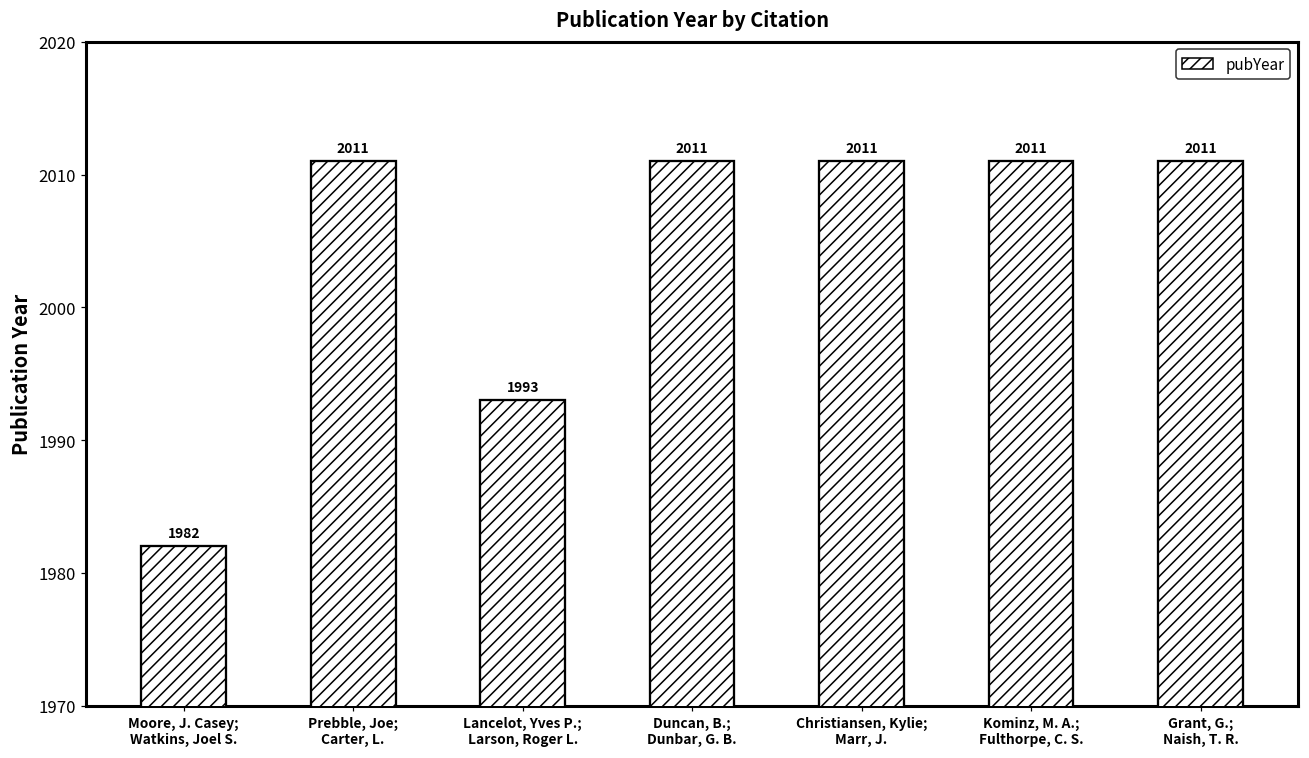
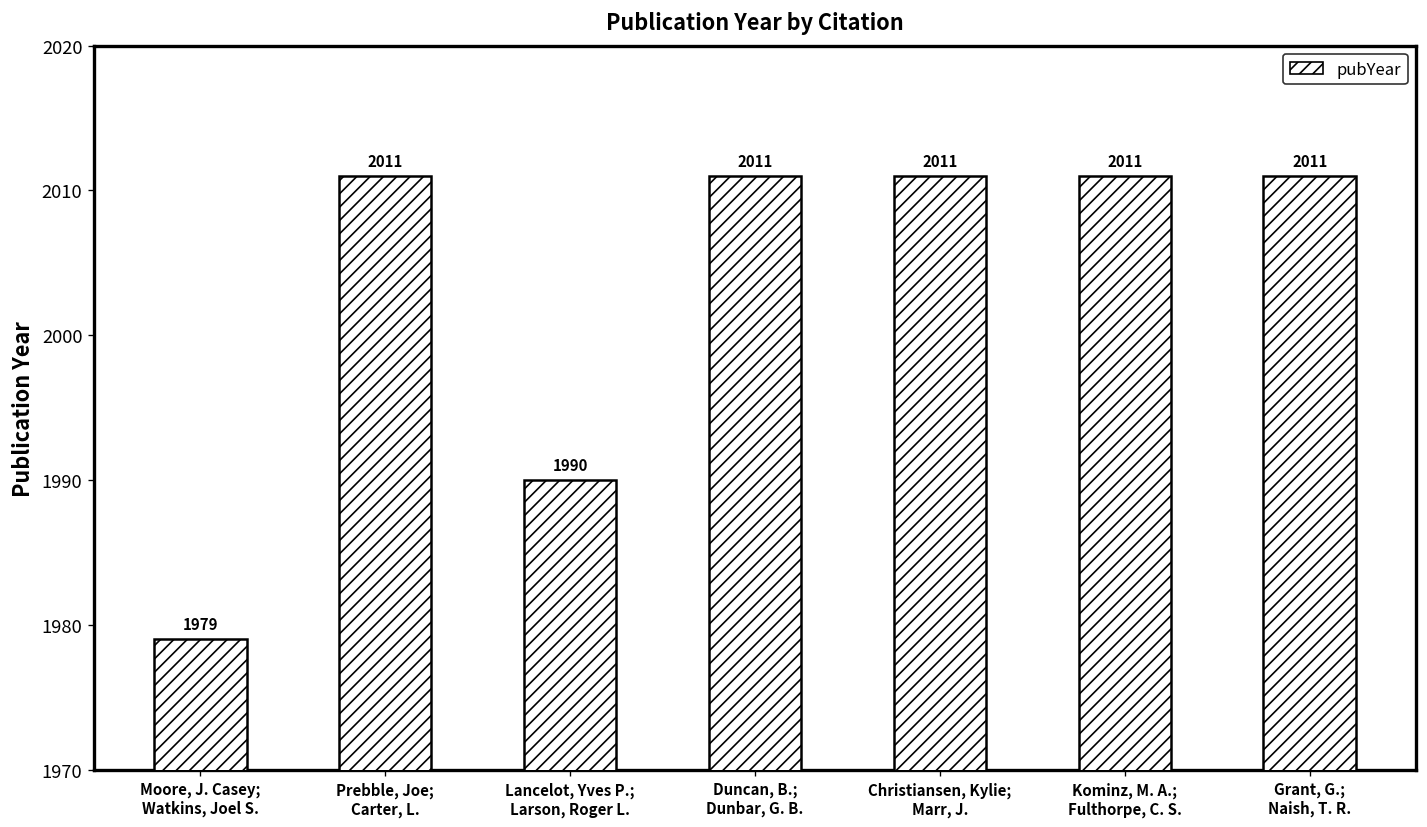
  {
-   "Moore, J. Casey; Watkins, Joel S.": 1982,
+   "Moore, J. Casey; Watkins, Joel S.": 1979,
    "Prebble, Joe; Carter, L.": 2011,
-   "Lancelot, Yves P.; Larson, Roger L.": 1993,
+   "Lancelot, Yves P.; Larson, Roger L.": 1990,
    "Duncan, B.; Dunbar, G. B.": 2011,
    "Christiansen, Kylie; Marr, J.": 2011,
    "Kominz, M. A.; Fulthorpe, C. S.": 2011,
    "Grant, G.; Naish, T. R.": 2011
  }
